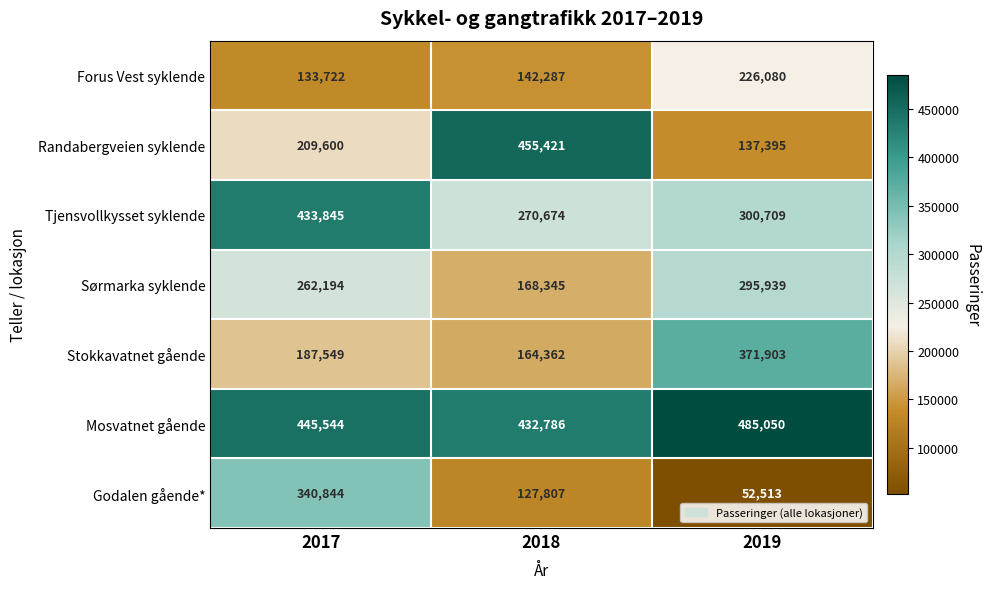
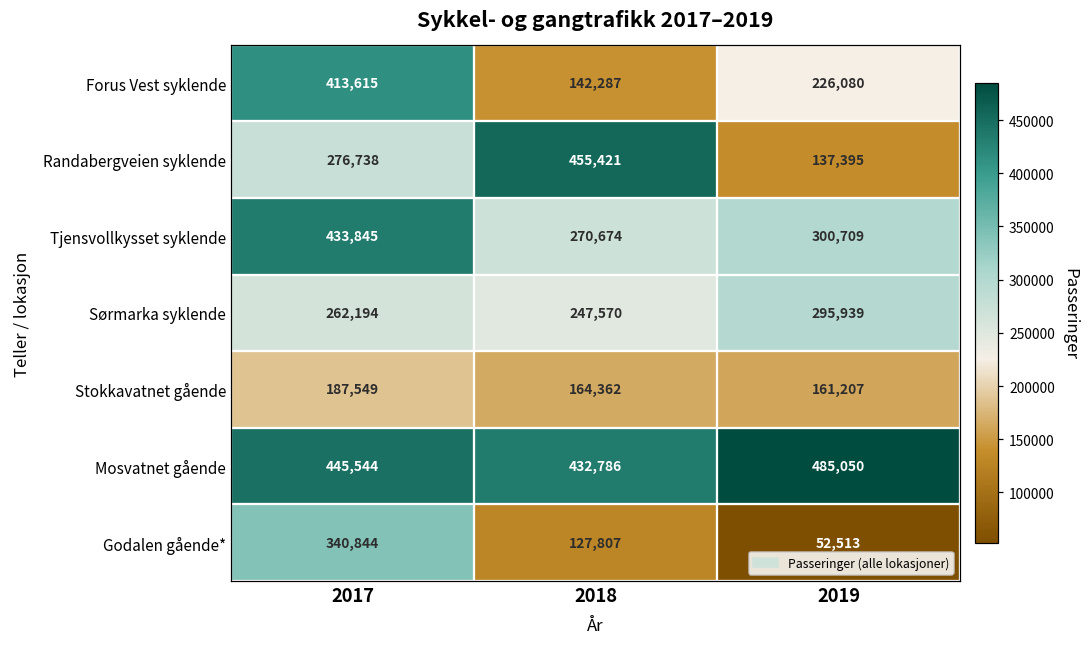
  {
    "Forus Vest syklende": {
-     "2017": "133,722",
+     "2017": "413,615",
      "2018": "142,287",
      "2019": "226,080"
    },
    "Randabergveien syklende": {
-     "2017": "209,600",
+     "2017": "276,738",
      "2018": "455,421",
      "2019": "137,395"
    },
    "Tjensvollkysset syklende": {
      "2017": "433,845",
      "2018": "270,674",
      "2019": "300,709"
    },
    "Sørmarka syklende": {
      "2017": "262,194",
-     "2018": "168,345",
+     "2018": "247,570",
      "2019": "295,939"
    },
    "Stokkavatnet gående": {
      "2017": "187,549",
      "2018": "164,362",
-     "2019": "371,903"
+     "2019": "161,207"
    },
    "Mosvatnet gående": {
      "2017": "445,544",
      "2018": "432,786",
      "2019": "485,050"
    },
    "Godalen gående*": {
      "2017": "340,844",
      "2018": "127,807",
      "2019": "52,513"
    }
  }
